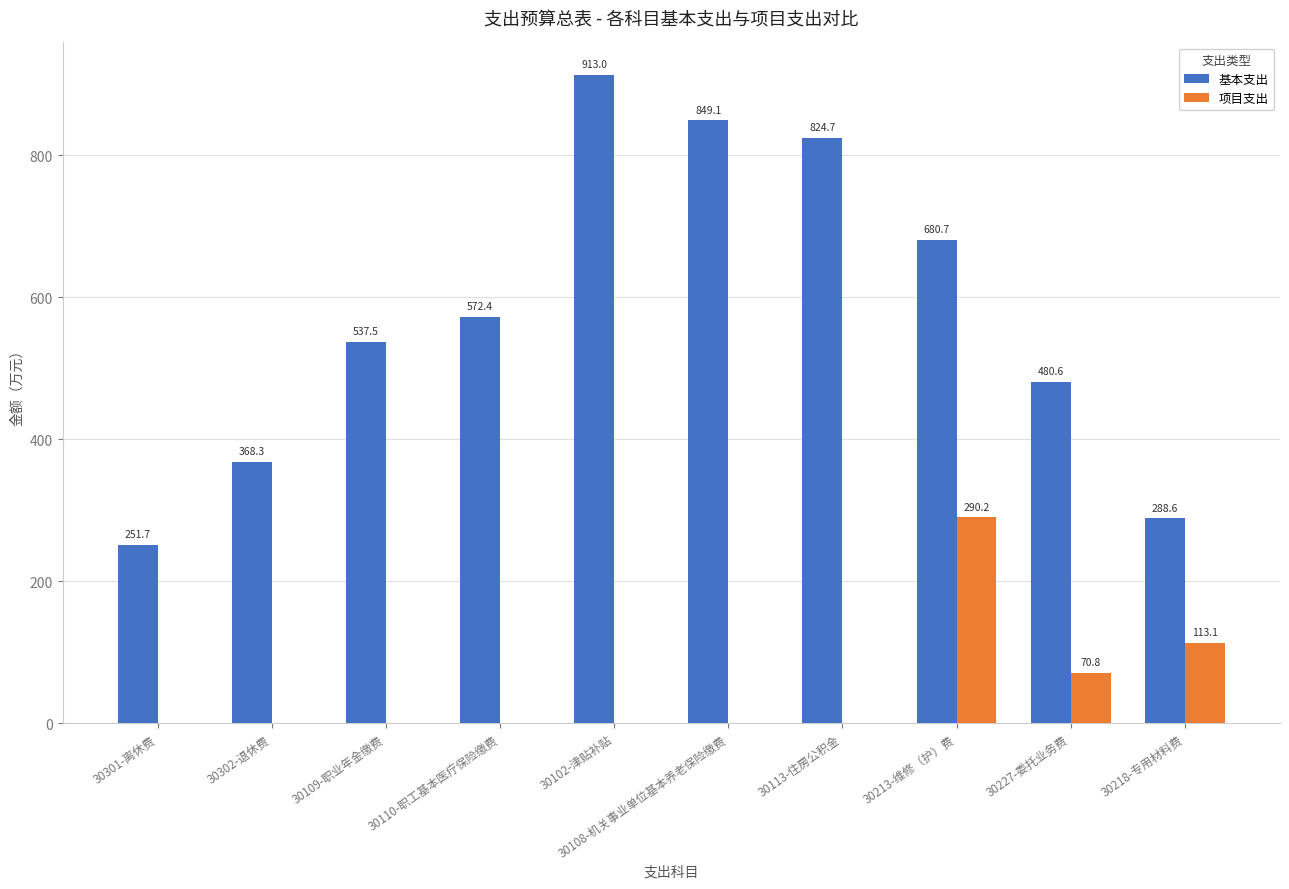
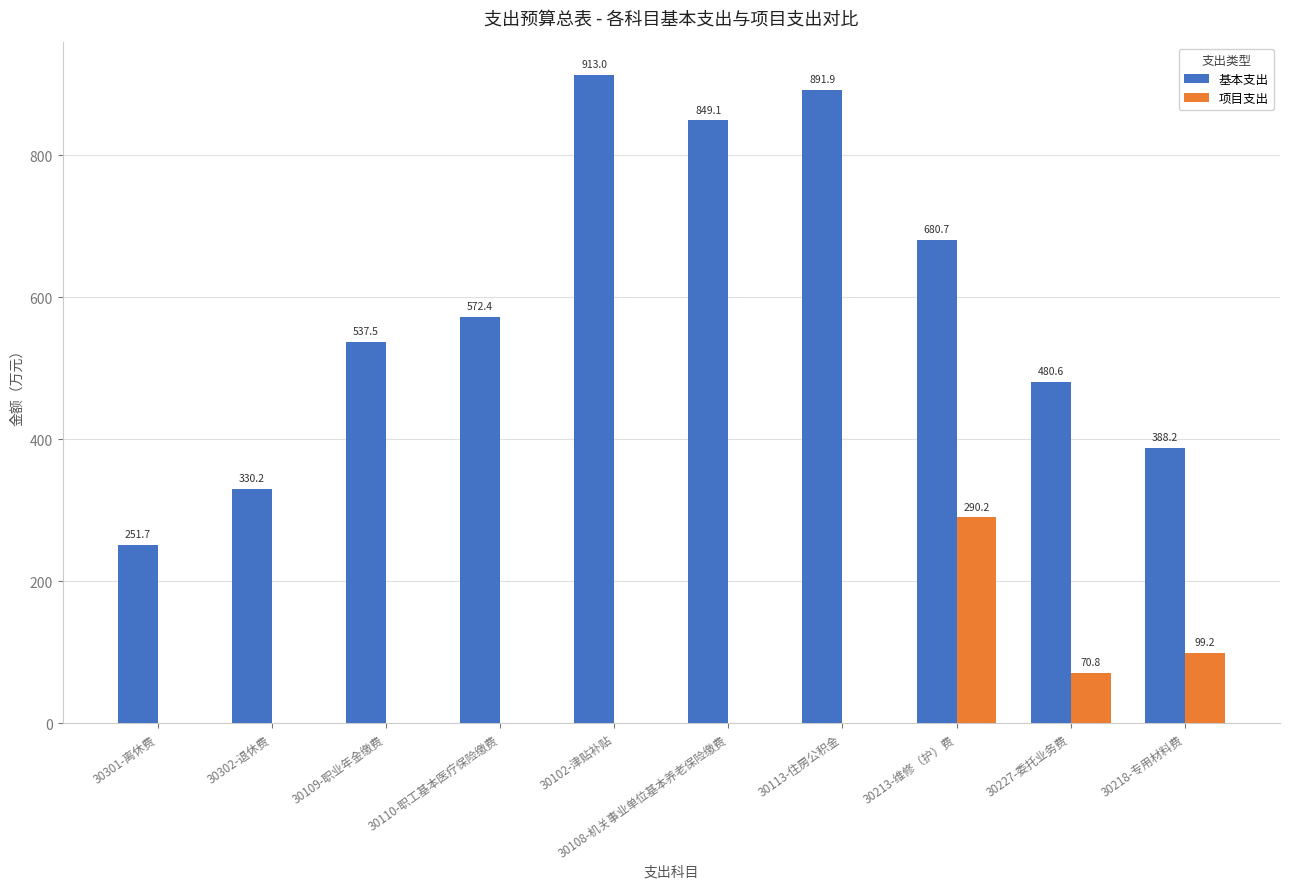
  {
    "基本支出": {
      "30301-离休费": 251.7,
-     "30302-退休费": 368.3,
+     "30302-退休费": 330.2,
      "30109-职业年金缴费": 537.5,
      "30110-职工基本医疗保险缴费": 572.4,
      "30102-津贴补贴": 913.0,
      "30108-机关事业单位基本养老保险缴费": 849.1,
-     "30113-住房公积金": 824.7,
+     "30113-住房公积金": 891.9,
      "30213-维修（护）费": 680.7,
      "30227-委托业务费": 480.6,
-     "30218-专用材料费": 288.6
+     "30218-专用材料费": 388.2
    },
    "项目支出": {
      "30213-维修（护）费": 290.2,
      "30227-委托业务费": 70.8,
-     "30218-专用材料费": 113.1
+     "30218-专用材料费": 99.2
    }
  }
